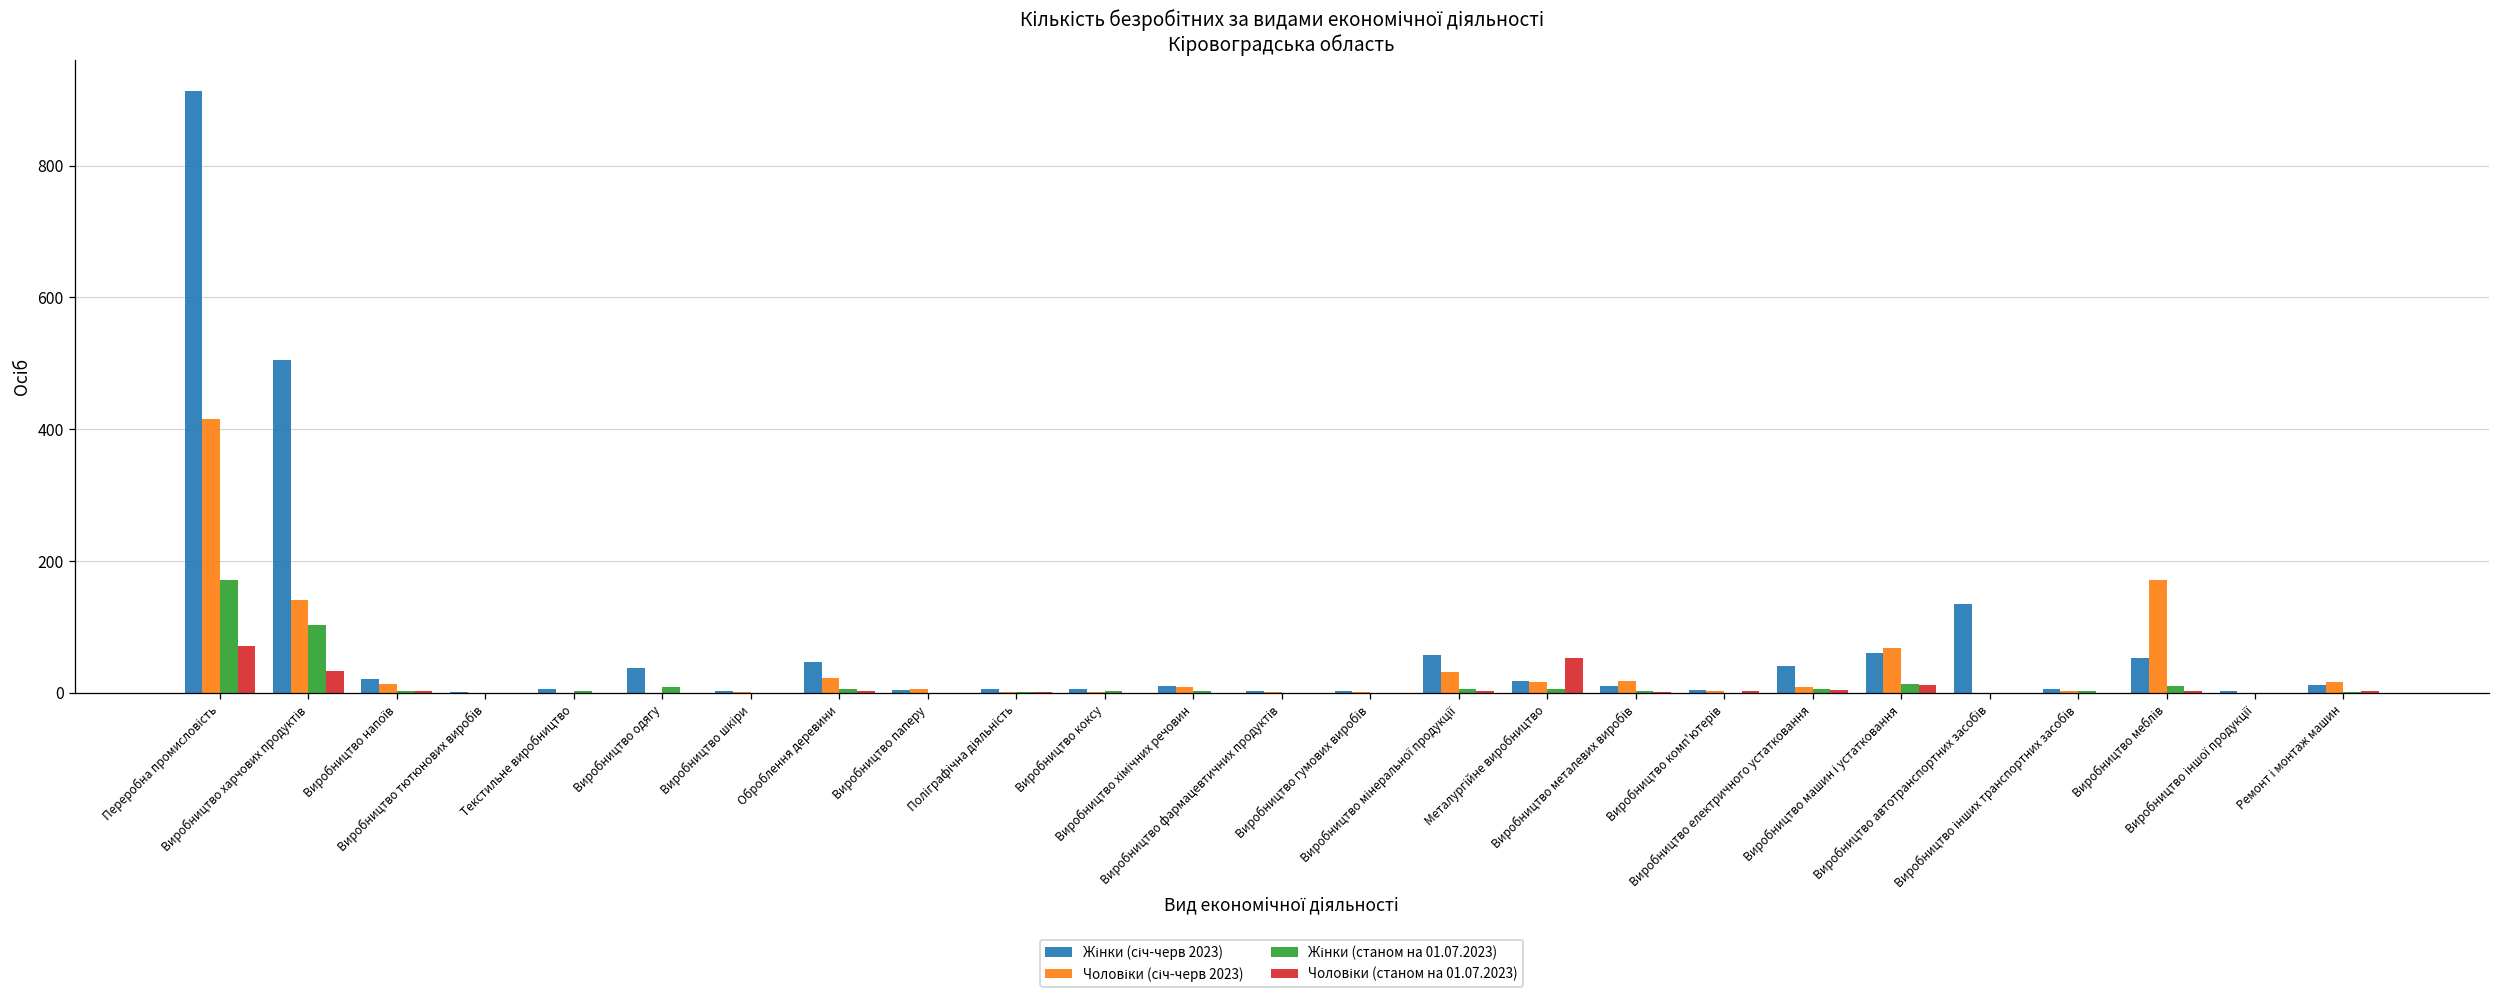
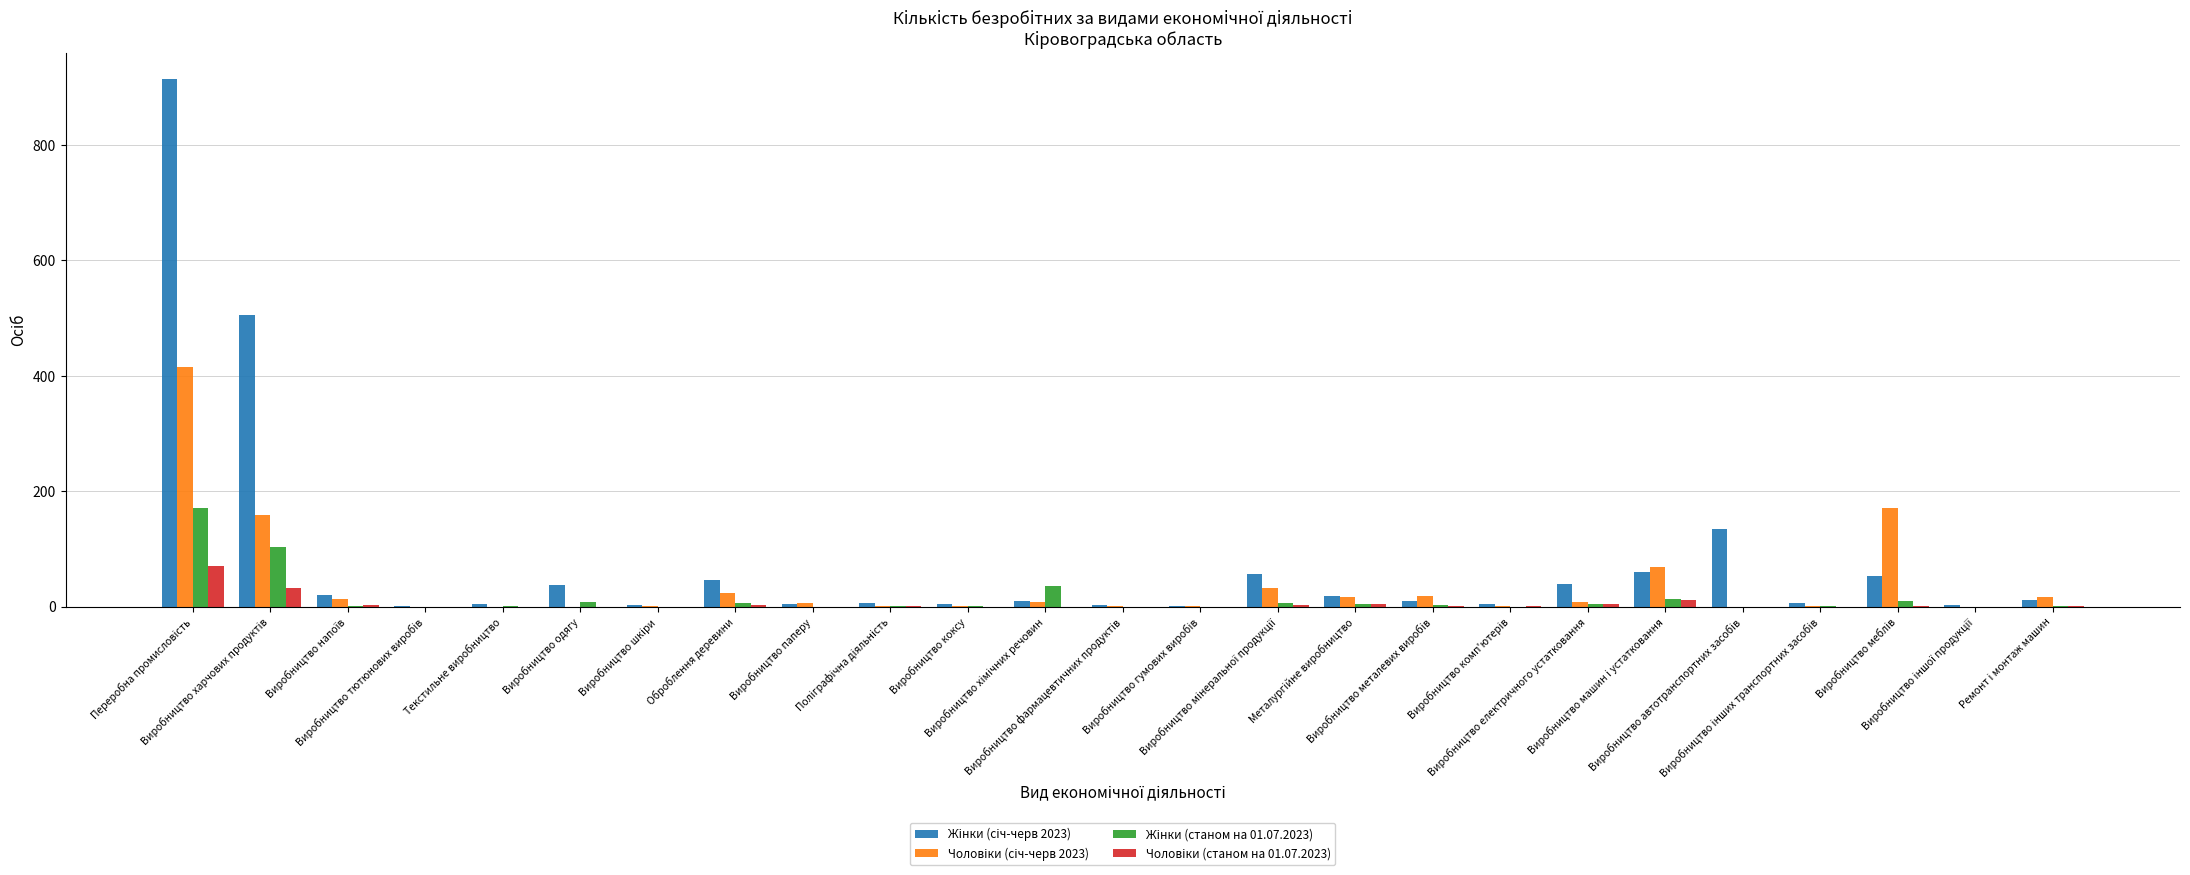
  {
    "Жінки (січ-черв 2023)": {
      "Переробна промисловість": 910,
      "Виробництво харчових продуктів": 510,
      "Виробництво напоїв": 20,
      "Текстильне виробництво": 10,
      "Виробництво одягу": 40,
      "Оброблення деревини": 50,
      "Поліграфічна діяльність": 10,
      "Виробництво коксу": 10,
      "Виробництво хімічних речовин": 10,
      "Виробництво мінеральної продукції": 60,
      "Металургійне виробництво": 20,
      "Виробництво металевих виробів": 10,
      "Виробництво електричного устатковання": 40,
      "Виробництво машин і устатковання": 60,
      "Виробництво автотранспортних засобів": 130,
      "Виробництво інших транспортних засобів": 10,
      "Виробництво меблів": 50,
      "Ремонт і монтаж машин": 10
    },
    "Чоловіки (січ-черв 2023)": {
      "Переробна промисловість": 420,
-     "Виробництво харчових продуктів": 140,
+     "Виробництво харчових продуктів": 160,
      "Виробництво напоїв": 10,
      "Виробництво тютюнових виробів": 0,
      "Текстильне виробництво": 0,
      "Виробництво одягу": 0,
      "Оброблення деревини": 20,
      "Виробництво паперу": 10,
      "Виробництво хімічних речовин": 10,
      "Виробництво мінеральної продукції": 30,
      "Металургійне виробництво": 20,
      "Виробництво металевих виробів": 20,
      "Виробництво електричного устатковання": 10,
      "Виробництво машин і устатковання": 70,
      "Виробництво автотранспортних засобів": 0,
      "Виробництво меблів": 170,
      "Виробництво іншої продукції": 0,
      "Ремонт і монтаж машин": 20
    },
    "Жінки (станом на 01.07.2023)": {
      "Переробна промисловість": 170,
      "Виробництво харчових продуктів": 100,
      "Виробництво тютюнових виробів": 0,
      "Виробництво одягу": 10,
      "Виробництво шкіри": 0,
      "Оброблення деревини": 10,
      "Виробництво паперу": 0,
-     "Виробництво хімічних речовин": 0,
+     "Виробництво хімічних речовин": 40,
      "Виробництво фармацевтичних продуктів": 0,
      "Виробництво гумових виробів": 0,
      "Виробництво мінеральної продукції": 10,
      "Металургійне виробництво": 10,
      "Виробництво комп'ютерів": 0,
      "Виробництво електричного устатковання": 10,
      "Виробництво машин і устатковання": 10,
      "Виробництво автотранспортних засобів": 0,
      "Виробництво меблів": 10,
      "Виробництво іншої продукції": 0
    },
    "Чоловіки (станом на 01.07.2023)": {
      "Переробна промисловість": 70,
      "Виробництво харчових продуктів": 30,
      "Виробництво тютюнових виробів": 0,
      "Текстильне виробництво": 0,
      "Виробництво одягу": 0,
      "Виробництво шкіри": 0,
      "Виробництво паперу": 0,
      "Виробництво коксу": 0,
      "Виробництво хімічних речовин": 0,
      "Виробництво фармацевтичних продуктів": 0,
      "Виробництво гумових виробів": 0,
-     "Металургійне виробництво": 50,
+     "Металургійне виробництво": 10,
      "Виробництво машин і устатковання": 10,
      "Виробництво автотранспортних засобів": 0,
      "Виробництво інших транспортних засобів": 0,
      "Виробництво іншої продукції": 0
    }
  }
